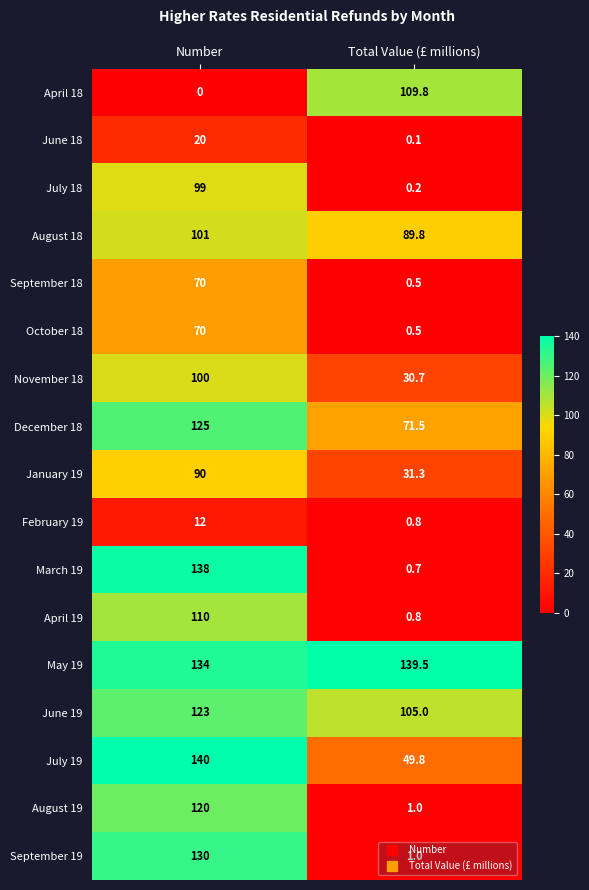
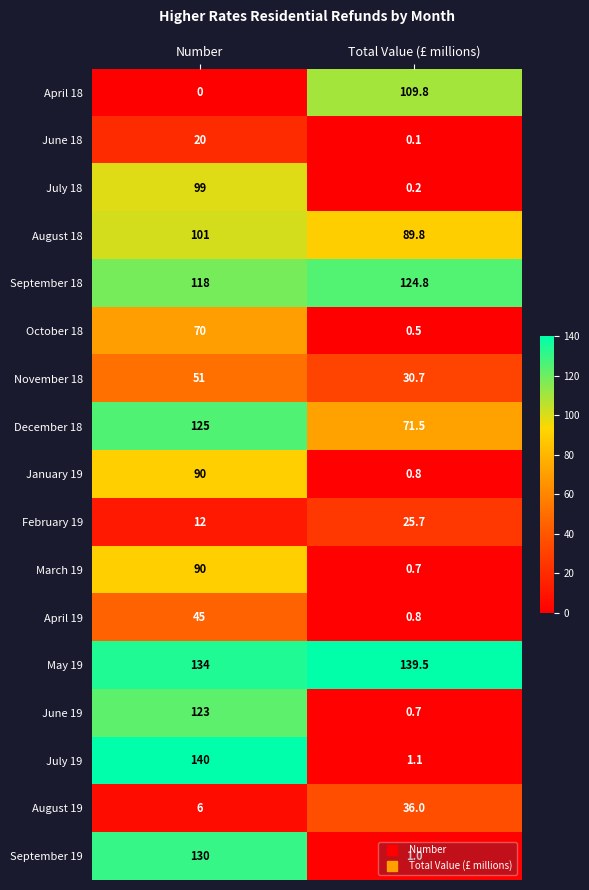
  {
    "April 18": {
      "Number": 0,
      "Total Value (£ millions)": 109.8
    },
    "June 18": {
      "Number": 20,
      "Total Value (£ millions)": 0.1
    },
    "July 18": {
      "Number": 99,
      "Total Value (£ millions)": 0.2
    },
    "August 18": {
      "Number": 101,
      "Total Value (£ millions)": 89.8
    },
    "September 18": {
-     "Number": 70,
-     "Total Value (£ millions)": 0.5
+     "Number": 118,
+     "Total Value (£ millions)": 124.8
    },
    "October 18": {
      "Number": 70,
      "Total Value (£ millions)": 0.5
    },
    "November 18": {
-     "Number": 100,
+     "Number": 51,
      "Total Value (£ millions)": 30.7
    },
    "December 18": {
      "Number": 125,
      "Total Value (£ millions)": 71.5
    },
    "January 19": {
      "Number": 90,
-     "Total Value (£ millions)": 31.3
+     "Total Value (£ millions)": 0.8
    },
    "February 19": {
      "Number": 12,
-     "Total Value (£ millions)": 0.8
+     "Total Value (£ millions)": 25.7
    },
    "March 19": {
-     "Number": 138,
+     "Number": 90,
      "Total Value (£ millions)": 0.7
    },
    "April 19": {
-     "Number": 110,
+     "Number": 45,
      "Total Value (£ millions)": 0.8
    },
    "May 19": {
      "Number": 134,
      "Total Value (£ millions)": 139.5
    },
    "June 19": {
      "Number": 123,
-     "Total Value (£ millions)": 105.0
+     "Total Value (£ millions)": 0.7
    },
    "July 19": {
      "Number": 140,
-     "Total Value (£ millions)": 49.8
+     "Total Value (£ millions)": 1.1
    },
    "August 19": {
-     "Number": 120,
-     "Total Value (£ millions)": 1.0
+     "Number": 6,
+     "Total Value (£ millions)": 36.0
    },
    "September 19": {
      "Number": 130
    }
  }
